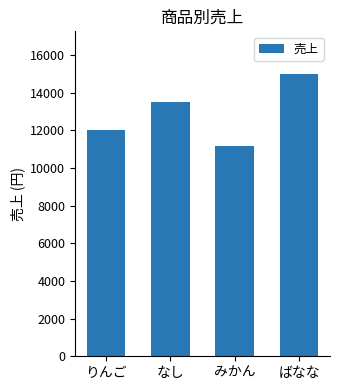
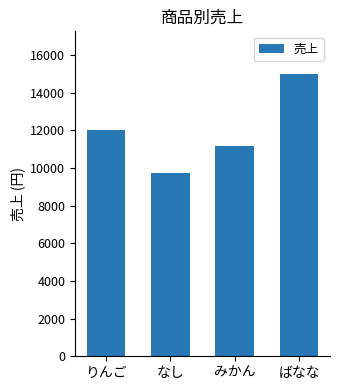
  {
    "りんご": 12000,
-   "なし": 13500,
+   "なし": 9800,
    "みかん": 11100,
    "ばなな": 15000
  }
